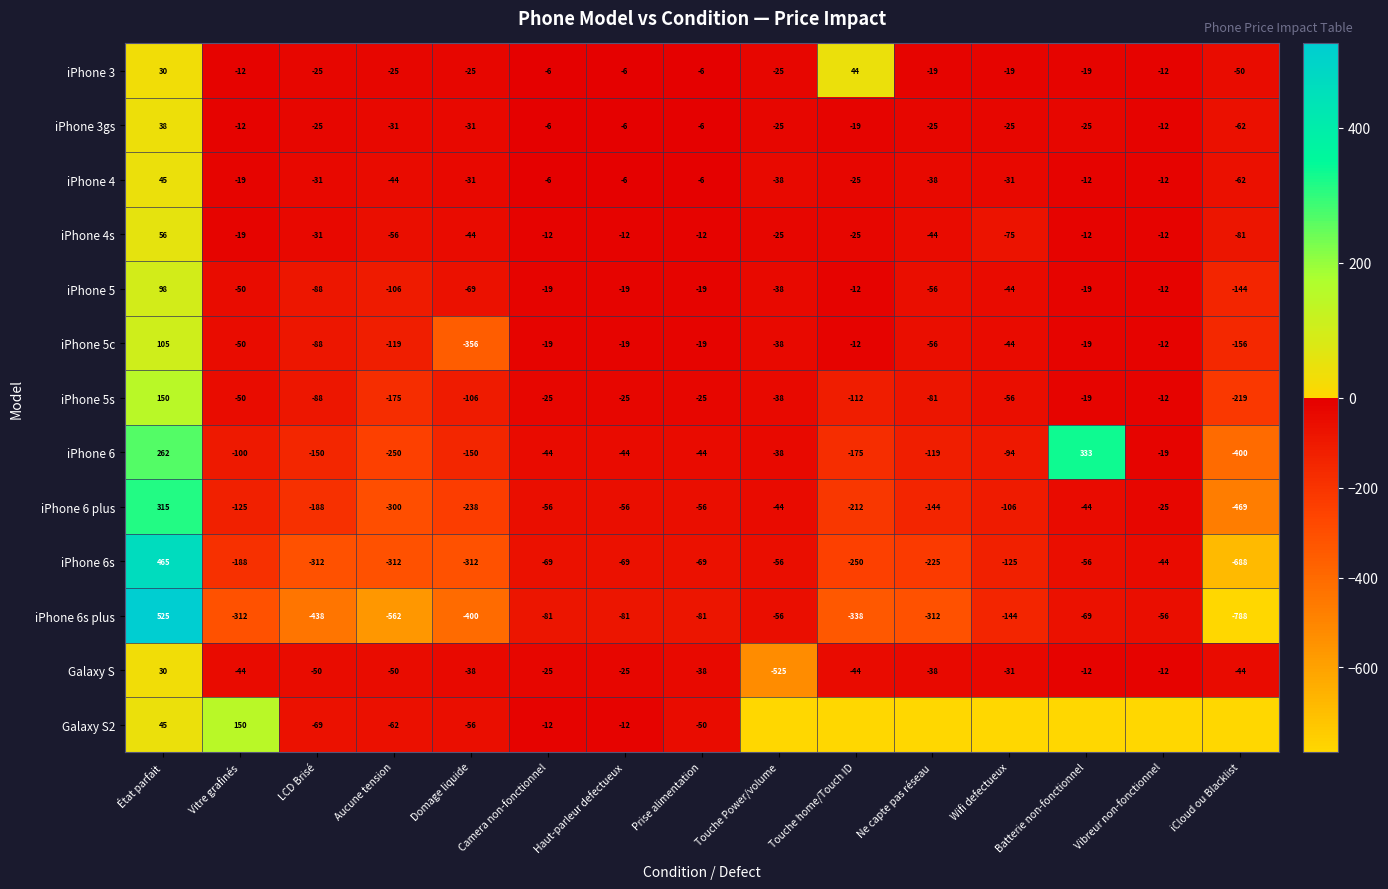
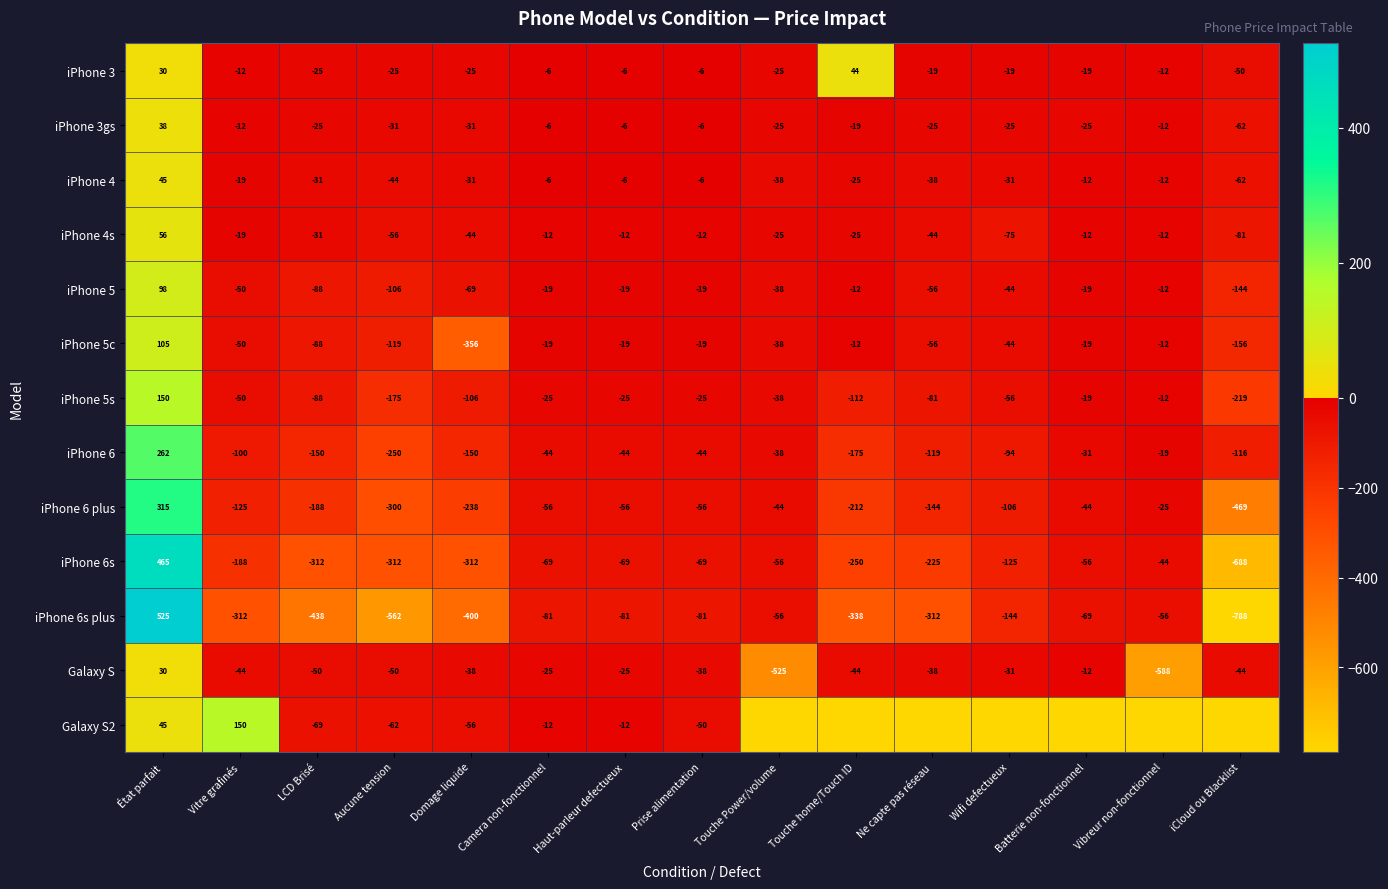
  {
    "iPhone 3": {
      "État parfait": 30,
      "Vitre grafinés": -12,
      "LCD Brisé": -25,
      "Aucune tension": -25,
      "Domage liquide": -25,
      "Camera non-fonctionnel": -6,
      "Haut-parleur defectueux": -6,
      "Prise alimentation": -6,
      "Touche Power/volume": -25,
      "Touche home/Touch ID": 44,
      "Ne capte pas réseau": -19,
      "Wifi defectueux": -19,
      "Batterie non-fonctionnel": -19,
      "Vibreur non-fonctionnel": -12,
      "iCloud ou Blacklist": -50
    },
    "iPhone 3gs": {
      "État parfait": 38,
      "Vitre grafinés": -12,
      "LCD Brisé": -25,
      "Aucune tension": -31,
      "Domage liquide": -31,
      "Camera non-fonctionnel": -6,
      "Haut-parleur defectueux": -6,
      "Prise alimentation": -6,
      "Touche Power/volume": -25,
      "Touche home/Touch ID": -19,
      "Ne capte pas réseau": -25,
      "Wifi defectueux": -25,
      "Batterie non-fonctionnel": -25,
      "Vibreur non-fonctionnel": -12,
      "iCloud ou Blacklist": -62
    },
    "iPhone 4": {
      "État parfait": 45,
      "Vitre grafinés": -19,
      "LCD Brisé": -31,
      "Aucune tension": -44,
      "Domage liquide": -31,
      "Camera non-fonctionnel": -6,
      "Haut-parleur defectueux": -6,
      "Prise alimentation": -6,
      "Touche Power/volume": -38,
      "Touche home/Touch ID": -25,
      "Ne capte pas réseau": -38,
      "Wifi defectueux": -31,
      "Batterie non-fonctionnel": -12,
      "Vibreur non-fonctionnel": -12,
      "iCloud ou Blacklist": -62
    },
    "iPhone 4s": {
      "État parfait": 56,
      "Vitre grafinés": -19,
      "LCD Brisé": -31,
      "Aucune tension": -56,
      "Domage liquide": -44,
      "Camera non-fonctionnel": -12,
      "Haut-parleur defectueux": -12,
      "Prise alimentation": -12,
      "Touche Power/volume": -25,
      "Touche home/Touch ID": -25,
      "Ne capte pas réseau": -44,
      "Wifi defectueux": -75,
      "Batterie non-fonctionnel": -12,
      "Vibreur non-fonctionnel": -12,
      "iCloud ou Blacklist": -81
    },
    "iPhone 5": {
      "État parfait": 98,
      "Vitre grafinés": -50,
      "LCD Brisé": -88,
      "Aucune tension": -106,
      "Domage liquide": -69,
      "Camera non-fonctionnel": -19,
      "Haut-parleur defectueux": -19,
      "Prise alimentation": -19,
      "Touche Power/volume": -38,
      "Touche home/Touch ID": -12,
      "Ne capte pas réseau": -56,
      "Wifi defectueux": -44,
      "Batterie non-fonctionnel": -19,
      "Vibreur non-fonctionnel": -12,
      "iCloud ou Blacklist": -144
    },
    "iPhone 5c": {
      "État parfait": 105,
      "Vitre grafinés": -50,
      "LCD Brisé": -88,
      "Aucune tension": -119,
      "Domage liquide": -356,
      "Camera non-fonctionnel": -19,
      "Haut-parleur defectueux": -19,
      "Prise alimentation": -19,
      "Touche Power/volume": -38,
      "Touche home/Touch ID": -12,
      "Ne capte pas réseau": -56,
      "Wifi defectueux": -44,
      "Batterie non-fonctionnel": -19,
      "Vibreur non-fonctionnel": -12,
      "iCloud ou Blacklist": -156
    },
    "iPhone 5s": {
      "État parfait": 150,
      "Vitre grafinés": -50,
      "LCD Brisé": -88,
      "Aucune tension": -175,
      "Domage liquide": -106,
      "Camera non-fonctionnel": -25,
      "Haut-parleur defectueux": -25,
      "Prise alimentation": -25,
      "Touche Power/volume": -38,
      "Touche home/Touch ID": -112,
      "Ne capte pas réseau": -81,
      "Wifi defectueux": -56,
      "Batterie non-fonctionnel": -19,
      "Vibreur non-fonctionnel": -12,
      "iCloud ou Blacklist": -219
    },
    "iPhone 6": {
      "État parfait": 262,
      "Vitre grafinés": -100,
      "LCD Brisé": -150,
      "Aucune tension": -250,
      "Domage liquide": -150,
      "Camera non-fonctionnel": -44,
      "Haut-parleur defectueux": -44,
      "Prise alimentation": -44,
      "Touche Power/volume": -38,
      "Touche home/Touch ID": -175,
      "Ne capte pas réseau": -119,
      "Wifi defectueux": -94,
-     "Batterie non-fonctionnel": 333,
+     "Batterie non-fonctionnel": -31,
      "Vibreur non-fonctionnel": -19,
-     "iCloud ou Blacklist": -400
+     "iCloud ou Blacklist": -116
    },
    "iPhone 6 plus": {
      "État parfait": 315,
      "Vitre grafinés": -125,
      "LCD Brisé": -188,
      "Aucune tension": -300,
      "Domage liquide": -238,
      "Camera non-fonctionnel": -56,
      "Haut-parleur defectueux": -56,
      "Prise alimentation": -56,
      "Touche Power/volume": -44,
      "Touche home/Touch ID": -212,
      "Ne capte pas réseau": -144,
      "Wifi defectueux": -106,
      "Batterie non-fonctionnel": -44,
      "Vibreur non-fonctionnel": -25,
      "iCloud ou Blacklist": -469
    },
    "iPhone 6s": {
      "État parfait": 465,
      "Vitre grafinés": -188,
      "LCD Brisé": -312,
      "Aucune tension": -312,
      "Domage liquide": -312,
      "Camera non-fonctionnel": -69,
      "Haut-parleur defectueux": -69,
      "Prise alimentation": -69,
      "Touche Power/volume": -56,
      "Touche home/Touch ID": -250,
      "Ne capte pas réseau": -225,
      "Wifi defectueux": -125,
      "Batterie non-fonctionnel": -56,
      "Vibreur non-fonctionnel": -44,
      "iCloud ou Blacklist": -688
    },
    "iPhone 6s plus": {
      "État parfait": 525,
      "Vitre grafinés": -312,
      "LCD Brisé": -438,
      "Aucune tension": -562,
      "Domage liquide": -400,
      "Camera non-fonctionnel": -81,
      "Haut-parleur defectueux": -81,
      "Prise alimentation": -81,
      "Touche Power/volume": -56,
      "Touche home/Touch ID": -338,
      "Ne capte pas réseau": -312,
      "Wifi defectueux": -144,
      "Batterie non-fonctionnel": -69,
      "Vibreur non-fonctionnel": -56,
      "iCloud ou Blacklist": -788
    },
    "Galaxy S": {
      "État parfait": 30,
      "Vitre grafinés": -44,
      "LCD Brisé": -50,
      "Aucune tension": -50,
      "Domage liquide": -38,
      "Camera non-fonctionnel": -25,
      "Haut-parleur defectueux": -25,
      "Prise alimentation": -38,
      "Touche Power/volume": -525,
      "Touche home/Touch ID": -44,
      "Ne capte pas réseau": -38,
      "Wifi defectueux": -31,
      "Batterie non-fonctionnel": -12,
-     "Vibreur non-fonctionnel": -12,
+     "Vibreur non-fonctionnel": -588,
      "iCloud ou Blacklist": -44
    },
    "Galaxy S2": {
      "État parfait": 45,
      "Vitre grafinés": 150,
      "LCD Brisé": -69,
      "Aucune tension": -62,
      "Domage liquide": -56,
      "Camera non-fonctionnel": -12,
      "Haut-parleur defectueux": -12,
      "Prise alimentation": -50
    }
  }
